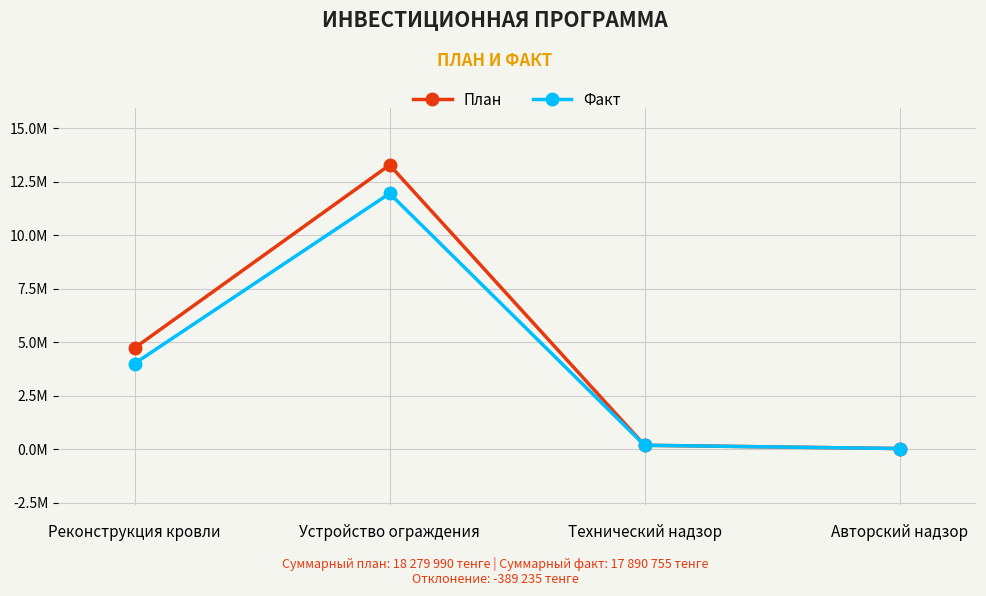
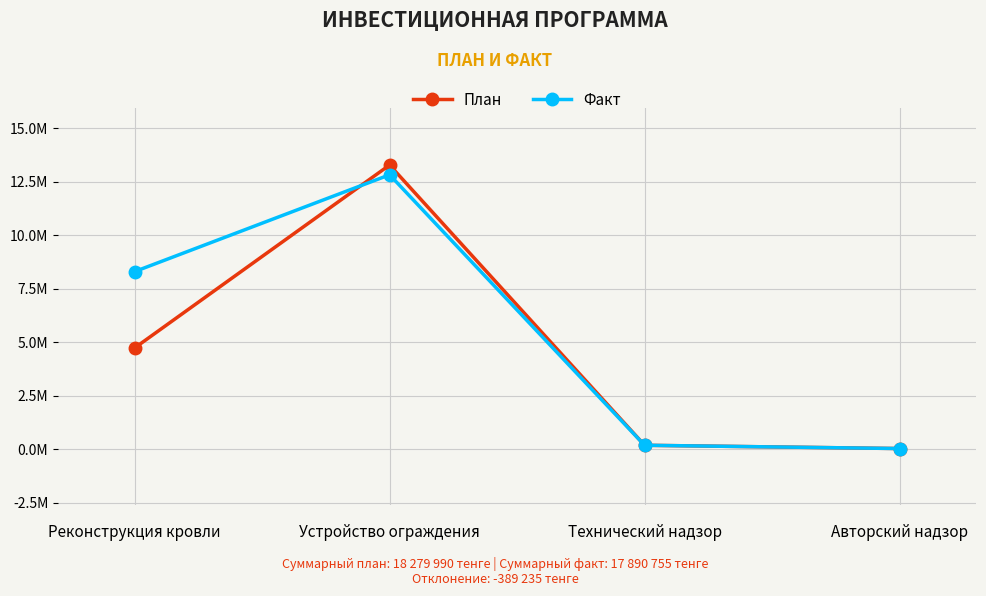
  {
    "План": {
      "Реконструкция кровли": 4700000,
      "Устройство ограждения": 13300000
    },
    "Факт": {
-     "Реконструкция кровли": 4000000,
-     "Устройство ограждения": 11900000
+     "Реконструкция кровли": 8300000,
+     "Устройство ограждения": 12800000
    }
  }
